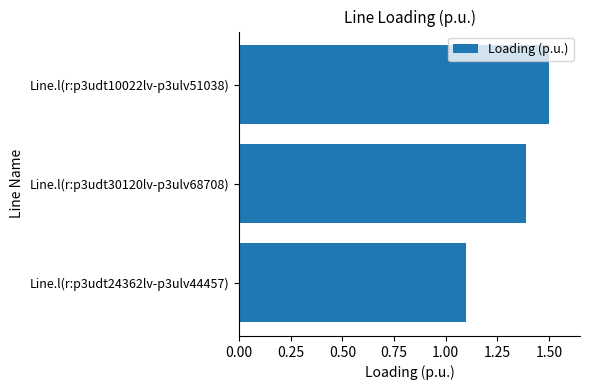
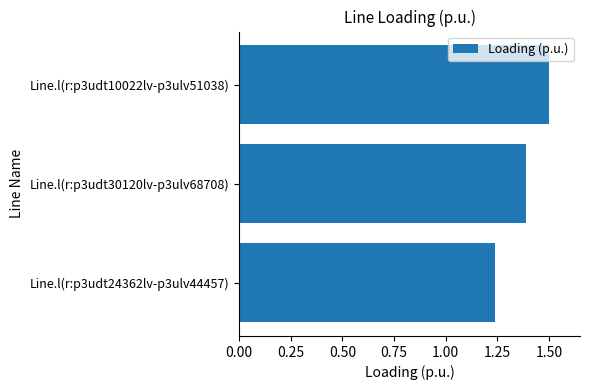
  {
    "Line.l(r:p3udt10022lv-p3ulv51038)": 1.50,
    "Line.l(r:p3udt30120lv-p3ulv68708)": 1.39,
-   "Line.l(r:p3udt24362lv-p3ulv44457)": 1.10
+   "Line.l(r:p3udt24362lv-p3ulv44457)": 1.24
  }
